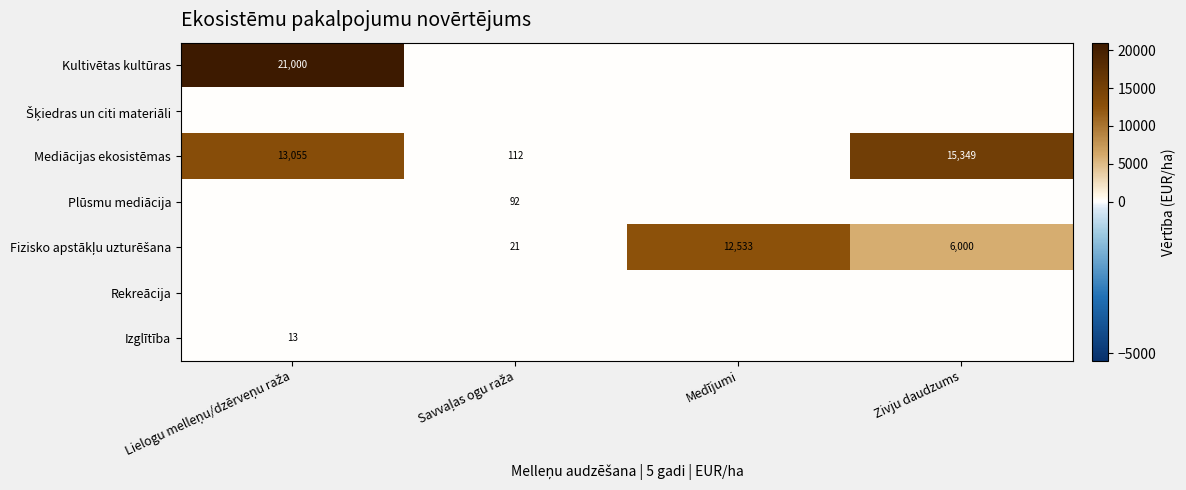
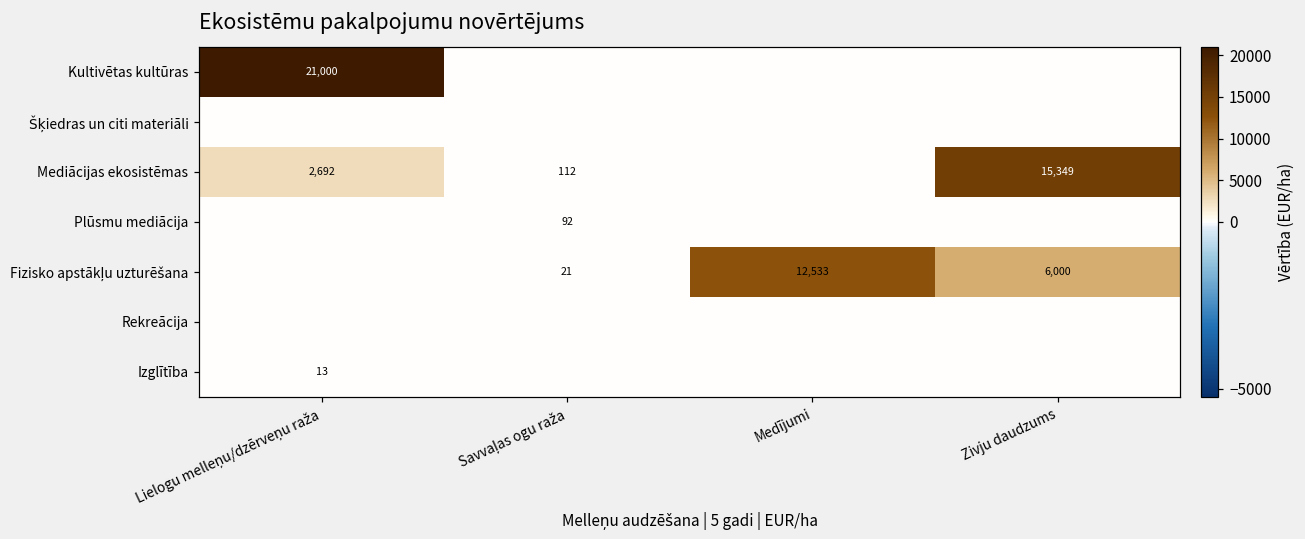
  {
    "Kultivētas kultūras": {
      "Lielogu melleņu/dzērveņu raža": "21,000"
    },
    "Mediācijas ekosistēmas": {
-     "Lielogu melleņu/dzērveņu raža": "13,055",
+     "Lielogu melleņu/dzērveņu raža": "2,692",
      "Savvaļas ogu raža": "112",
      "Zivju daudzums": "15,349"
    },
    "Plūsmu mediācija": {
      "Savvaļas ogu raža": "92"
    },
    "Fizisko apstākļu uzturēšana": {
      "Savvaļas ogu raža": "21",
      "Medījumi": "12,533",
      "Zivju daudzums": "6,000"
    },
    "Izglītība": {
      "Lielogu melleņu/dzērveņu raža": "13"
    }
  }
